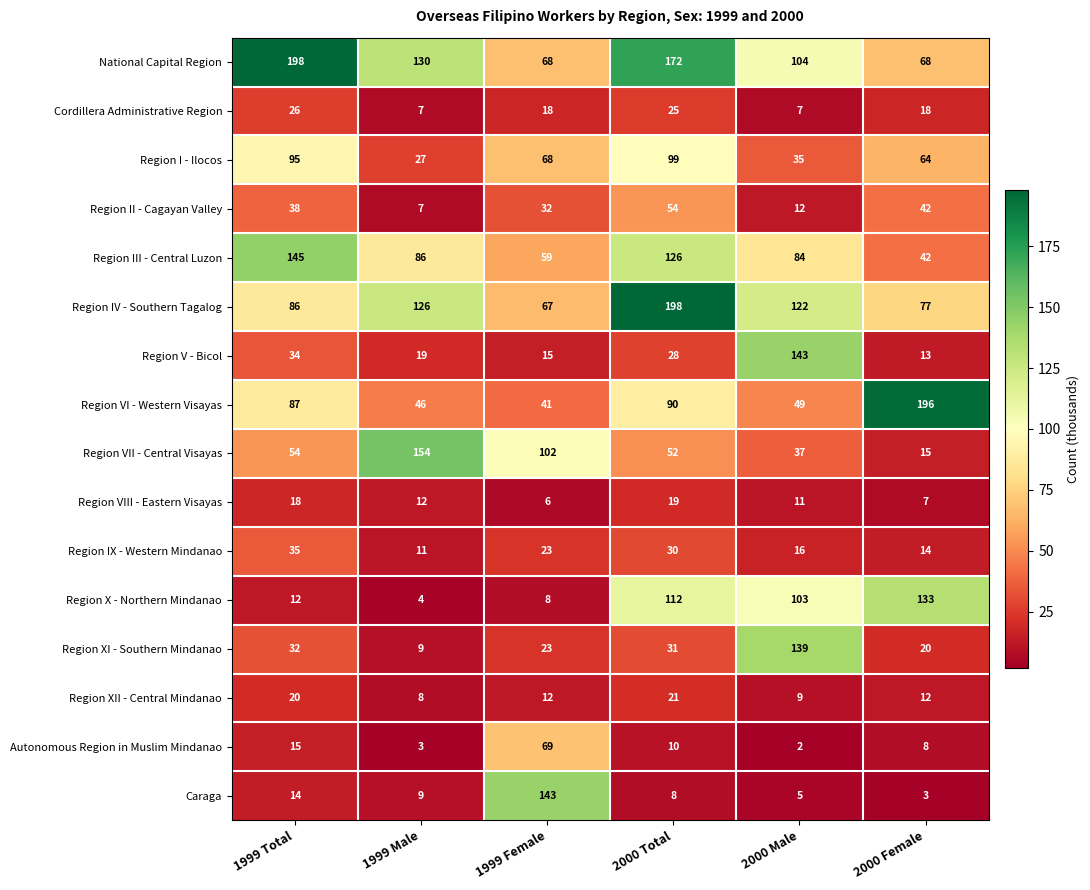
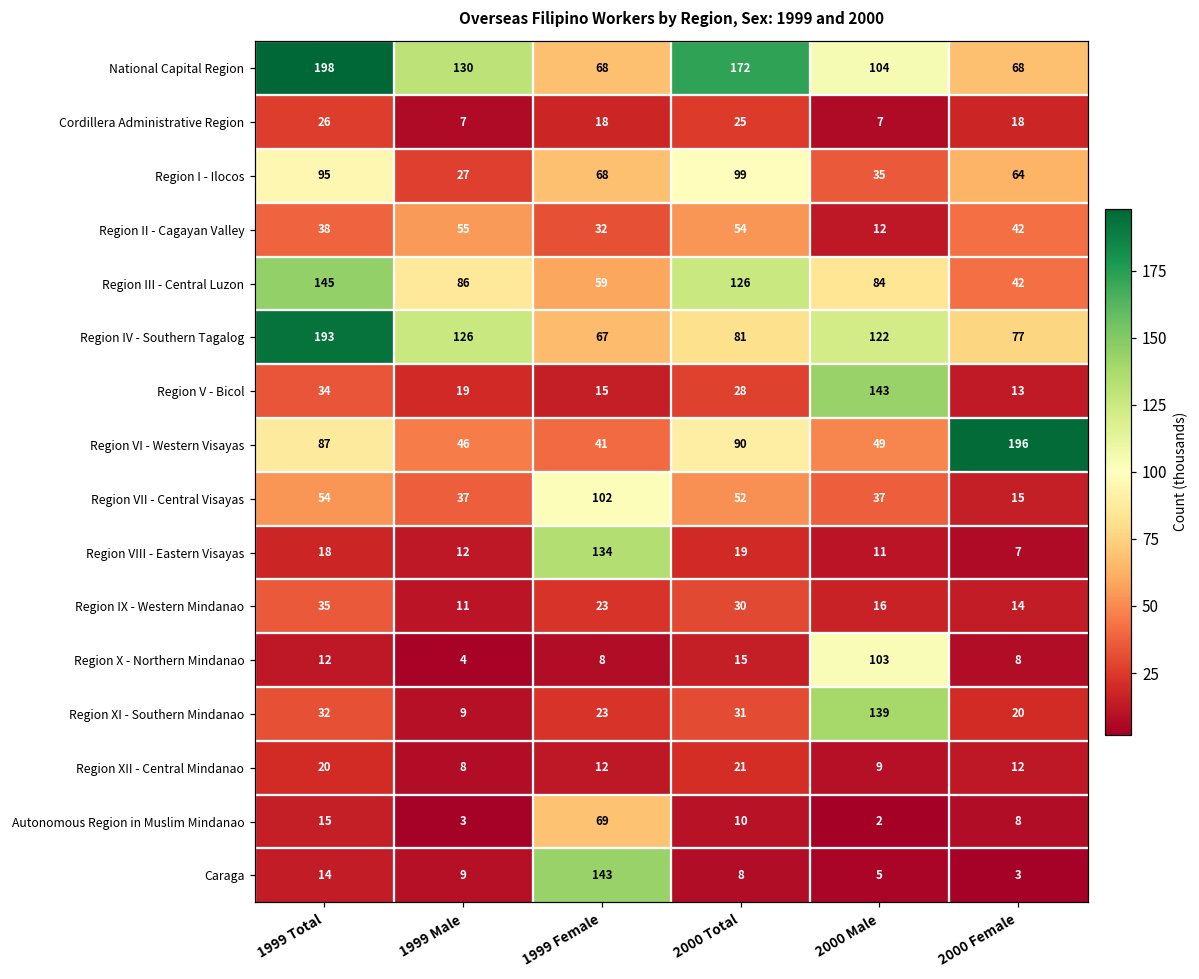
  {
    "National Capital Region": {
      "1999 Total": 198,
      "1999 Male": 130,
      "1999 Female": 68,
      "2000 Total": 172,
      "2000 Male": 104,
      "2000 Female": 68
    },
    "Cordillera Administrative Region": {
      "1999 Total": 26,
      "1999 Male": 7,
      "1999 Female": 18,
      "2000 Total": 25,
      "2000 Male": 7,
      "2000 Female": 18
    },
    "Region I - Ilocos": {
      "1999 Total": 95,
      "1999 Male": 27,
      "1999 Female": 68,
      "2000 Total": 99,
      "2000 Male": 35,
      "2000 Female": 64
    },
    "Region II - Cagayan Valley": {
      "1999 Total": 38,
-     "1999 Male": 7,
+     "1999 Male": 55,
      "1999 Female": 32,
      "2000 Total": 54,
      "2000 Male": 12,
      "2000 Female": 42
    },
    "Region III - Central Luzon": {
      "1999 Total": 145,
      "1999 Male": 86,
      "1999 Female": 59,
      "2000 Total": 126,
      "2000 Male": 84,
      "2000 Female": 42
    },
    "Region IV - Southern Tagalog": {
-     "1999 Total": 86,
+     "1999 Total": 193,
      "1999 Male": 126,
      "1999 Female": 67,
-     "2000 Total": 198,
+     "2000 Total": 81,
      "2000 Male": 122,
      "2000 Female": 77
    },
    "Region V - Bicol": {
      "1999 Total": 34,
      "1999 Male": 19,
      "1999 Female": 15,
      "2000 Total": 28,
      "2000 Male": 143,
      "2000 Female": 13
    },
    "Region VI - Western Visayas": {
      "1999 Total": 87,
      "1999 Male": 46,
      "1999 Female": 41,
      "2000 Total": 90,
      "2000 Male": 49,
      "2000 Female": 196
    },
    "Region VII - Central Visayas": {
      "1999 Total": 54,
-     "1999 Male": 154,
+     "1999 Male": 37,
      "1999 Female": 102,
      "2000 Total": 52,
      "2000 Male": 37,
      "2000 Female": 15
    },
    "Region VIII - Eastern Visayas": {
      "1999 Total": 18,
      "1999 Male": 12,
-     "1999 Female": 6,
+     "1999 Female": 134,
      "2000 Total": 19,
      "2000 Male": 11,
      "2000 Female": 7
    },
    "Region IX - Western Mindanao": {
      "1999 Total": 35,
      "1999 Male": 11,
      "1999 Female": 23,
      "2000 Total": 30,
      "2000 Male": 16,
      "2000 Female": 14
    },
    "Region X - Northern Mindanao": {
      "1999 Total": 12,
      "1999 Male": 4,
      "1999 Female": 8,
-     "2000 Total": 112,
+     "2000 Total": 15,
      "2000 Male": 103,
-     "2000 Female": 133
+     "2000 Female": 8
    },
    "Region XI - Southern Mindanao": {
      "1999 Total": 32,
      "1999 Male": 9,
      "1999 Female": 23,
      "2000 Total": 31,
      "2000 Male": 139,
      "2000 Female": 20
    },
    "Region XII - Central Mindanao": {
      "1999 Total": 20,
      "1999 Male": 8,
      "1999 Female": 12,
      "2000 Total": 21,
      "2000 Male": 9,
      "2000 Female": 12
    },
    "Autonomous Region in Muslim Mindanao": {
      "1999 Total": 15,
      "1999 Male": 3,
      "1999 Female": 69,
      "2000 Total": 10,
      "2000 Male": 2,
      "2000 Female": 8
    },
    "Caraga": {
      "1999 Total": 14,
      "1999 Male": 9,
      "1999 Female": 143,
      "2000 Total": 8,
      "2000 Male": 5,
      "2000 Female": 3
    }
  }
